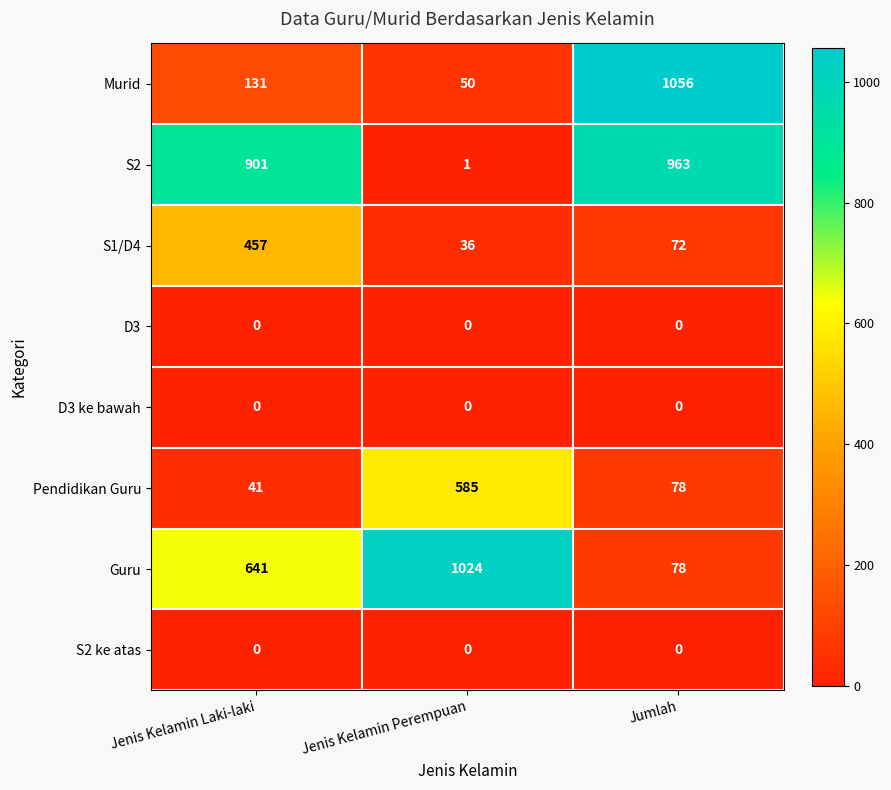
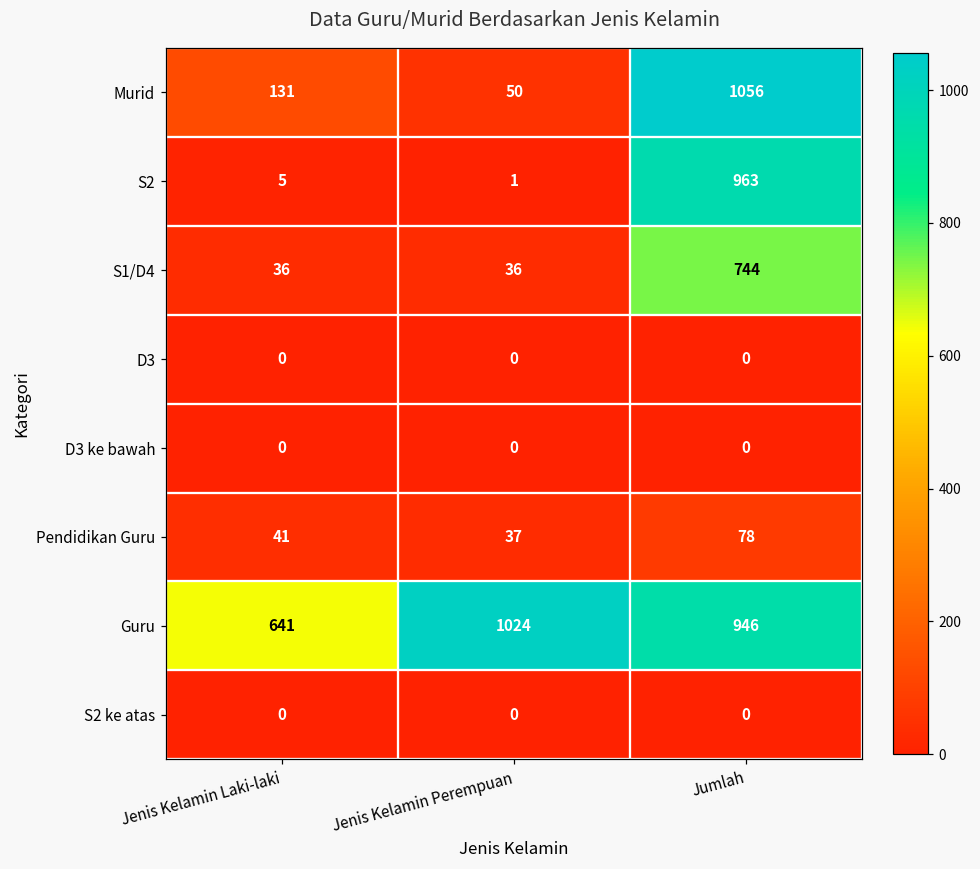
  {
    "Murid": {
      "Jenis Kelamin Laki-laki": 131,
      "Jenis Kelamin Perempuan": 50,
      "Jumlah": 1056
    },
    "S2": {
-     "Jenis Kelamin Laki-laki": 901,
+     "Jenis Kelamin Laki-laki": 5,
      "Jenis Kelamin Perempuan": 1,
      "Jumlah": 963
    },
    "S1/D4": {
-     "Jenis Kelamin Laki-laki": 457,
+     "Jenis Kelamin Laki-laki": 36,
      "Jenis Kelamin Perempuan": 36,
-     "Jumlah": 72
+     "Jumlah": 744
    },
    "D3": {
      "Jenis Kelamin Laki-laki": 0,
      "Jenis Kelamin Perempuan": 0,
      "Jumlah": 0
    },
    "D3 ke bawah": {
      "Jenis Kelamin Laki-laki": 0,
      "Jenis Kelamin Perempuan": 0,
      "Jumlah": 0
    },
    "Pendidikan Guru": {
      "Jenis Kelamin Laki-laki": 41,
-     "Jenis Kelamin Perempuan": 585,
+     "Jenis Kelamin Perempuan": 37,
      "Jumlah": 78
    },
    "Guru": {
      "Jenis Kelamin Laki-laki": 641,
      "Jenis Kelamin Perempuan": 1024,
-     "Jumlah": 78
+     "Jumlah": 946
    },
    "S2 ke atas": {
      "Jenis Kelamin Laki-laki": 0,
      "Jenis Kelamin Perempuan": 0,
      "Jumlah": 0
    }
  }
